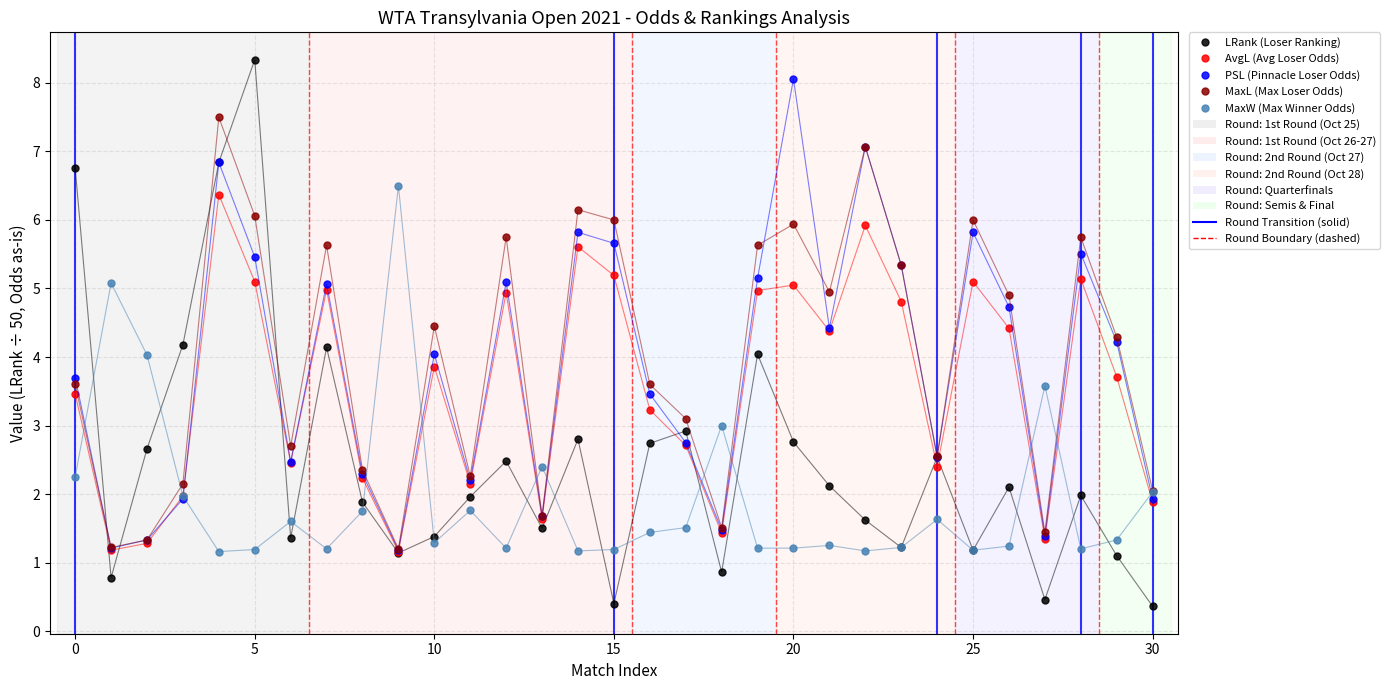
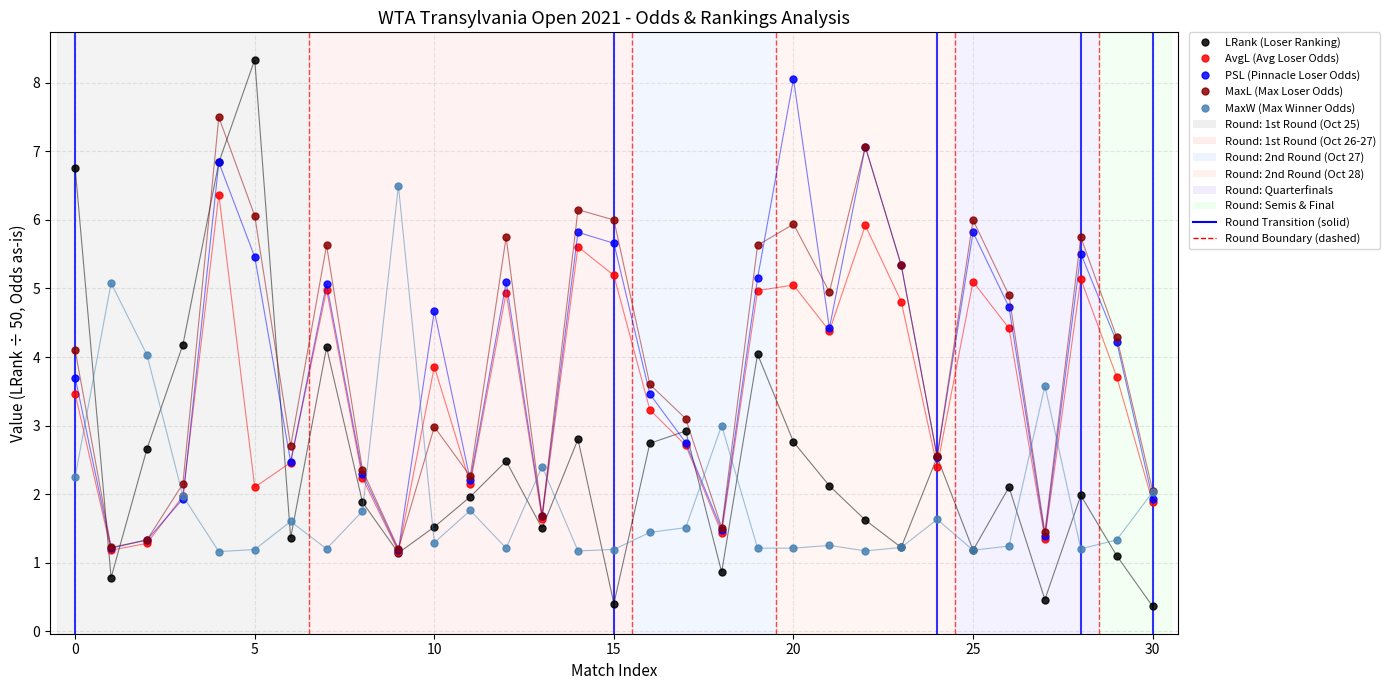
  {
    "LRank (Loser Ranking)": {
      "0": 6.8,
      "5": 8.3,
-     "10": 1.4,
+     "10": 1.5,
      "15": 0.4,
      "20": 2.8,
      "30": 0.4
    },
    "AvgL (Avg Loser Odds)": {
      "0": 3.5,
-     "5": 5.1,
+     "5": 2.1,
      "10": 3.9,
      "15": 5.2,
      "20": 5.1,
      "25": 5.1,
      "30": 1.9
    },
    "PSL (Pinnacle Loser Odds)": {
      "0": 3.7,
      "5": 5.5,
-     "10": 4.0,
+     "10": 4.7,
      "15": 5.7,
      "20": 8.1,
      "25": 5.8,
      "30": 1.9
    },
    "MaxL (Max Loser Odds)": {
-     "0": 3.6,
+     "0": 4.1,
      "5": 6.1,
-     "10": 4.5,
+     "10": 3.0,
      "15": 6.0,
      "20": 5.9,
      "25": 6.0
    },
    "MaxW (Max Winner Odds)": {
      "0": 2.3,
      "5": 1.2,
      "10": 1.3,
      "15": 1.2,
      "20": 1.2
    }
  }
